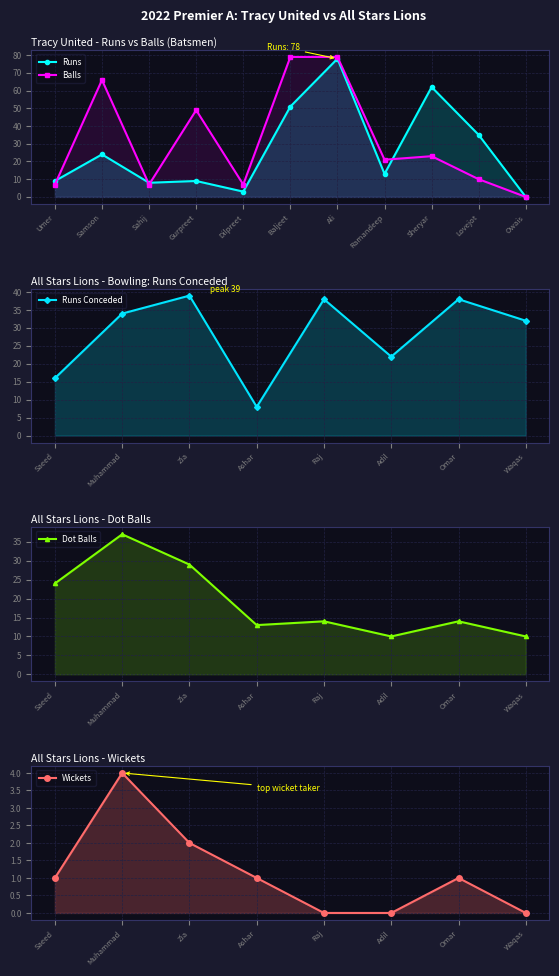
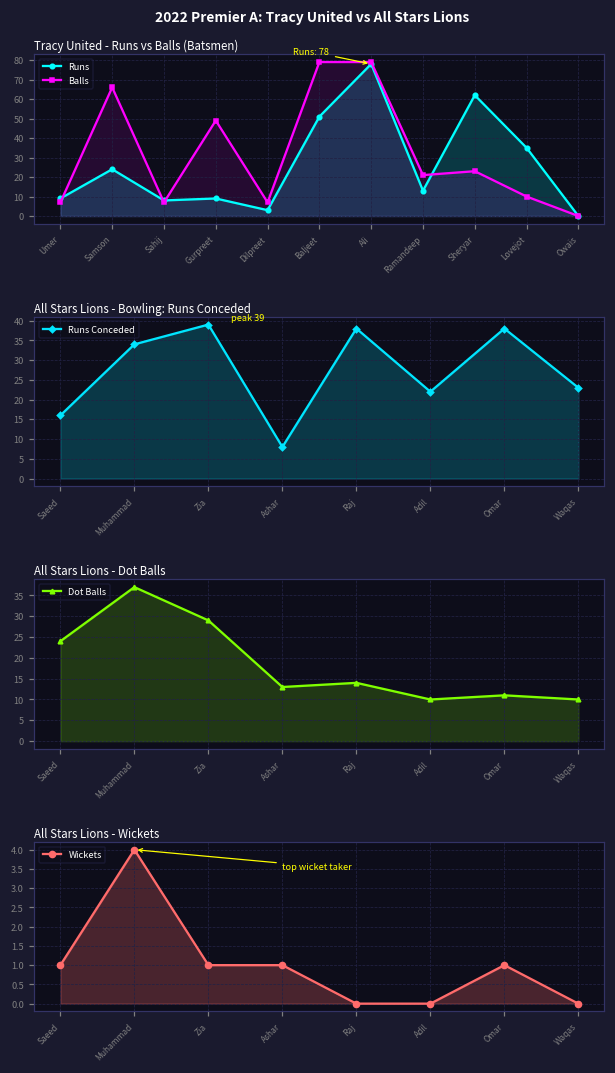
  {
    "Tracy United - Runs vs Balls (Batsmen)": {
      "Runs": {
        "Umer": 9,
        "Samson": 24,
        "Gurpreet": 9,
        "Dilpreet": 3,
        "Baljeet": 51,
        "Ramandeep": 13,
        "Sheryar": 62,
        "Lovejot": 35
      },
      "Balls": {
        "Umer": 7,
        "Samson": 66,
        "Gurpreet": 49,
        "Dilpreet": 7,
        "Ramandeep": 21,
        "Sheryar": 23,
        "Lovejot": 10
      }
    },
    "All Stars Lions - Bowling: Runs Conceded": {
      "Saeed": 16,
      "Muhammad": 34,
      "Ashar": 8,
      "Raj": 38,
      "Adil": 22,
      "Omar": 38,
-     "Waqas": 32
+     "Waqas": 23
    },
    "All Stars Lions - Dot Balls": {
      "Saeed": 24,
      "Muhammad": 37,
      "Zia": 29,
      "Ashar": 13,
      "Raj": 14,
      "Adil": 10,
-     "Omar": 14,
+     "Omar": 11,
      "Waqas": 10
    },
    "All Stars Lions - Wickets": {
      "Saeed": 1,
      "Muhammad": 4,
-     "Zia": 2,
+     "Zia": 1,
      "Ashar": 1,
      "Raj": 0,
      "Adil": 0,
      "Omar": 1,
      "Waqas": 0
    }
  }
